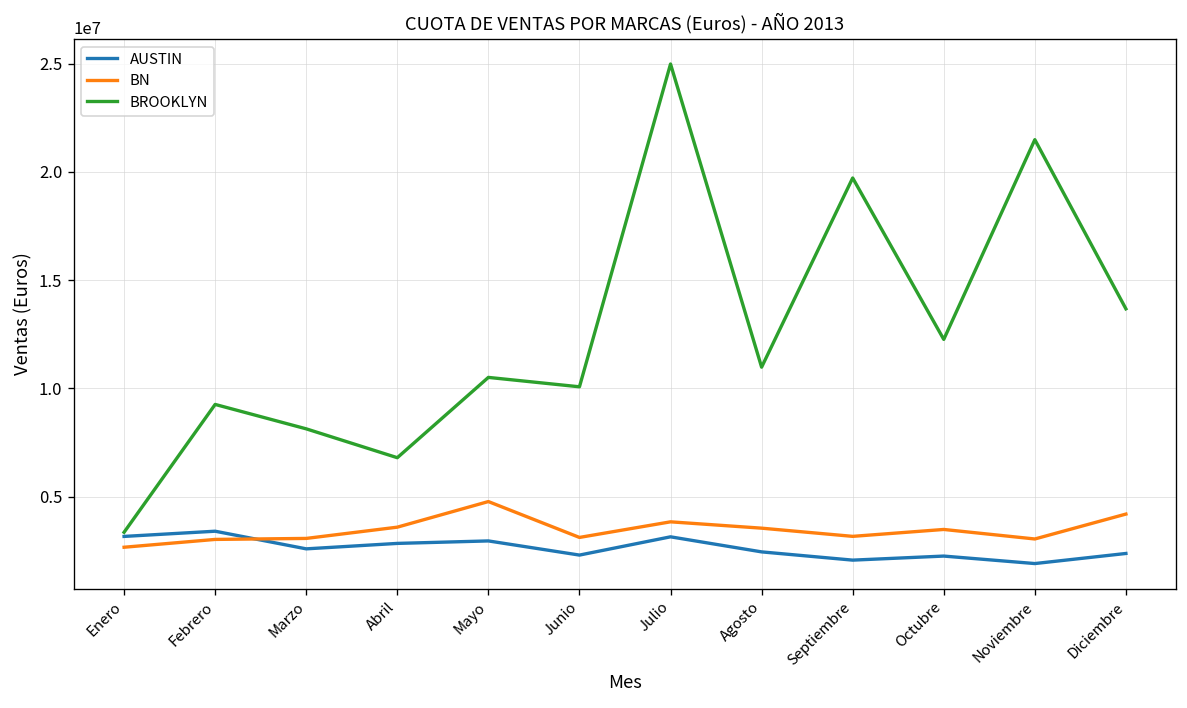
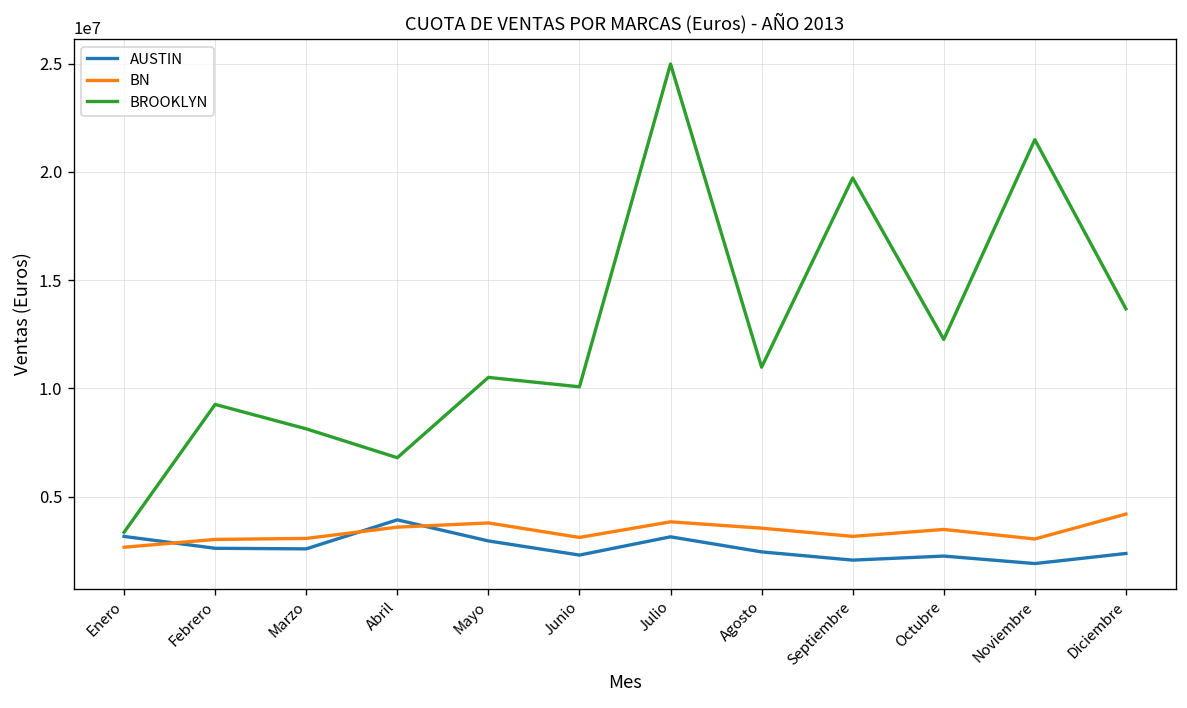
  {
    "AUSTIN": {
      "Enero": 3200000,
-     "Febrero": 3400000,
+     "Febrero": 2600000,
      "Marzo": 2600000,
-     "Abril": 2800000,
+     "Abril": 3900000,
      "Mayo": 3000000,
      "Junio": 2300000,
      "Julio": 3100000,
      "Agosto": 2500000,
      "Septiembre": 2100000,
      "Octubre": 2300000,
      "Noviembre": 1900000,
      "Diciembre": 2400000
    },
    "BN": {
      "Enero": 2700000,
      "Febrero": 3000000,
      "Marzo": 3100000,
      "Abril": 3600000,
-     "Mayo": 4800000,
+     "Mayo": 3800000,
      "Junio": 3100000,
      "Julio": 3800000,
      "Agosto": 3500000,
      "Septiembre": 3200000,
      "Octubre": 3500000,
      "Noviembre": 3000000,
      "Diciembre": 4200000
    },
    "BROOKLYN": {
      "Enero": 3400000,
      "Febrero": 9300000,
      "Marzo": 8100000,
      "Abril": 6800000,
      "Mayo": 10500000,
      "Junio": 10100000,
      "Julio": 25000000,
      "Agosto": 11000000,
      "Septiembre": 19700000,
      "Octubre": 12300000,
      "Noviembre": 21500000,
      "Diciembre": 13700000
    }
  }
